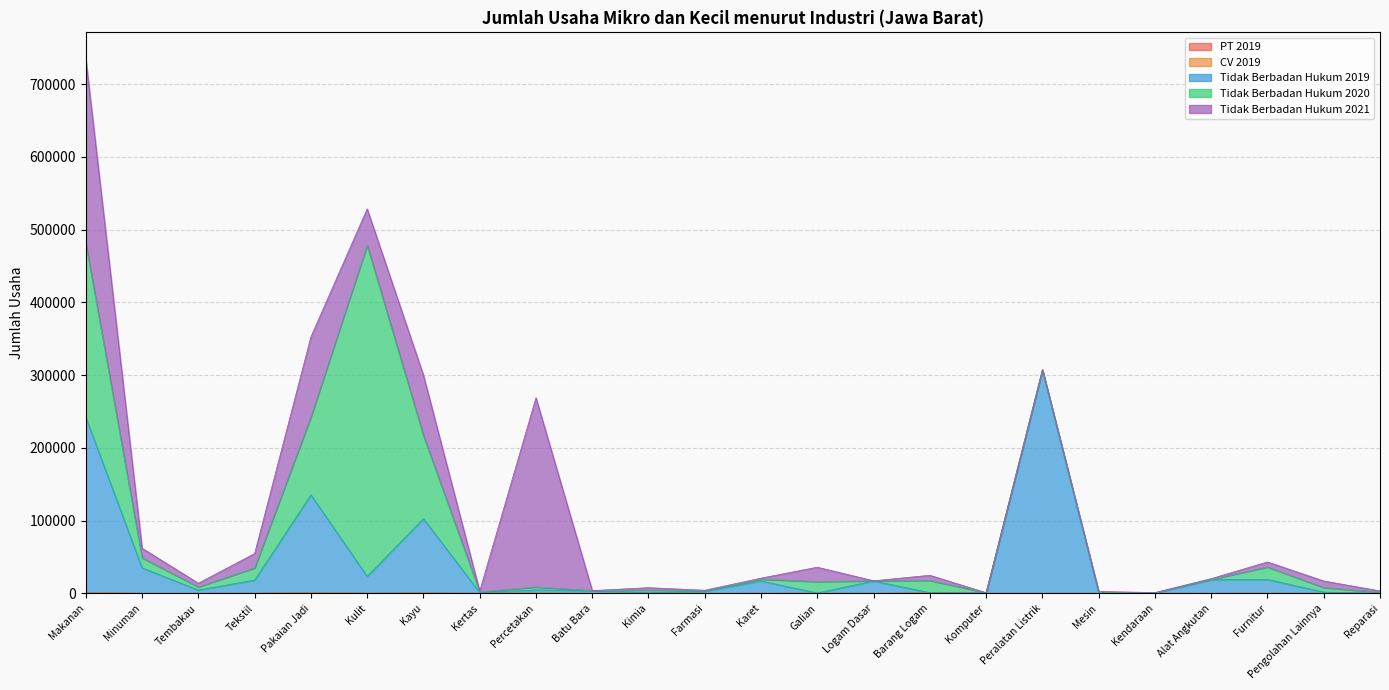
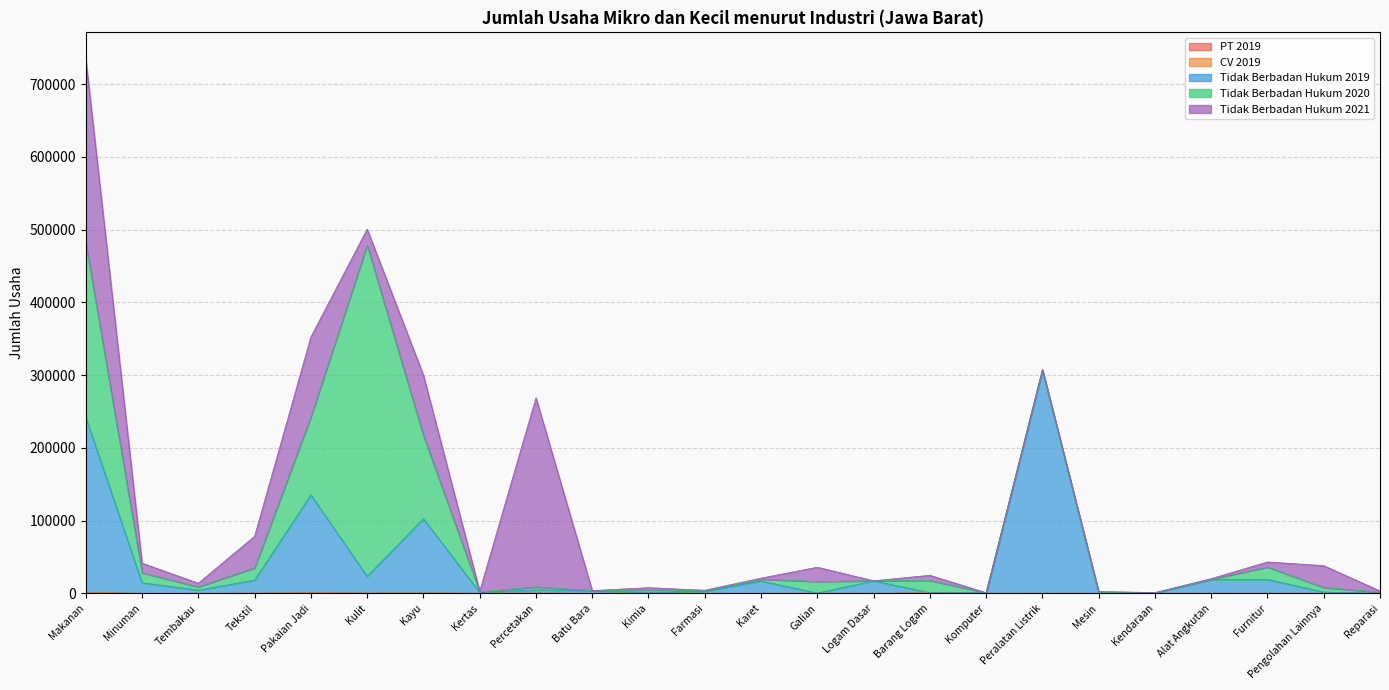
  {
    "Tidak Berbadan Hukum 2019": {
      "Makanan": 240000,
-     "Minuman": 30000,
+     "Minuman": 10000,
      "Tembakau": 0,
      "Tekstil": 20000,
      "Pakaian Jadi": 130000,
      "Kulit": 20000,
      "Kayu": 100000,
      "Percetakan": 0,
      "Furnitur": 20000
    },
    "Tidak Berbadan Hukum 2020": {
      "Makanan": 240000,
      "Minuman": 10000,
      "Tembakau": 0,
      "Tekstil": 20000,
      "Pakaian Jadi": 110000,
      "Kulit": 460000,
      "Kayu": 110000,
      "Percetakan": 0,
      "Galian": 20000,
      "Barang Logam": 20000,
      "Furnitur": 20000,
      "Pengolahan Lainnya": 10000
    },
    "Tidak Berbadan Hukum 2021": {
      "Makanan": 250000,
      "Minuman": 10000,
      "Tembakau": 0,
-     "Tekstil": 20000,
+     "Tekstil": 40000,
      "Pakaian Jadi": 110000,
-     "Kulit": 50000,
+     "Kulit": 20000,
      "Kayu": 80000,
      "Percetakan": 260000,
      "Galian": 20000,
      "Barang Logam": 10000,
      "Furnitur": 10000,
-     "Pengolahan Lainnya": 10000
+     "Pengolahan Lainnya": 30000
    }
  }
